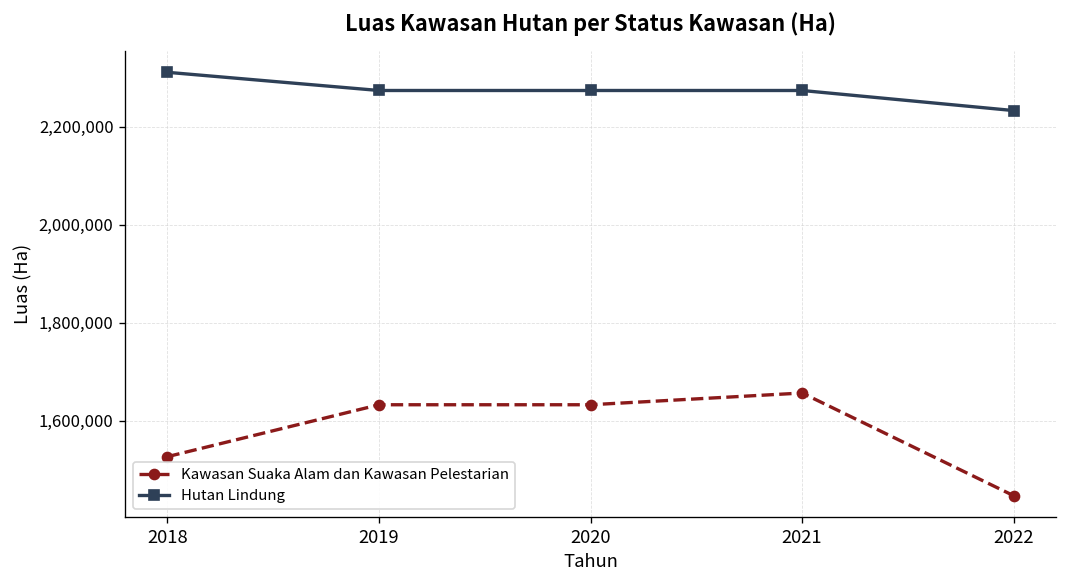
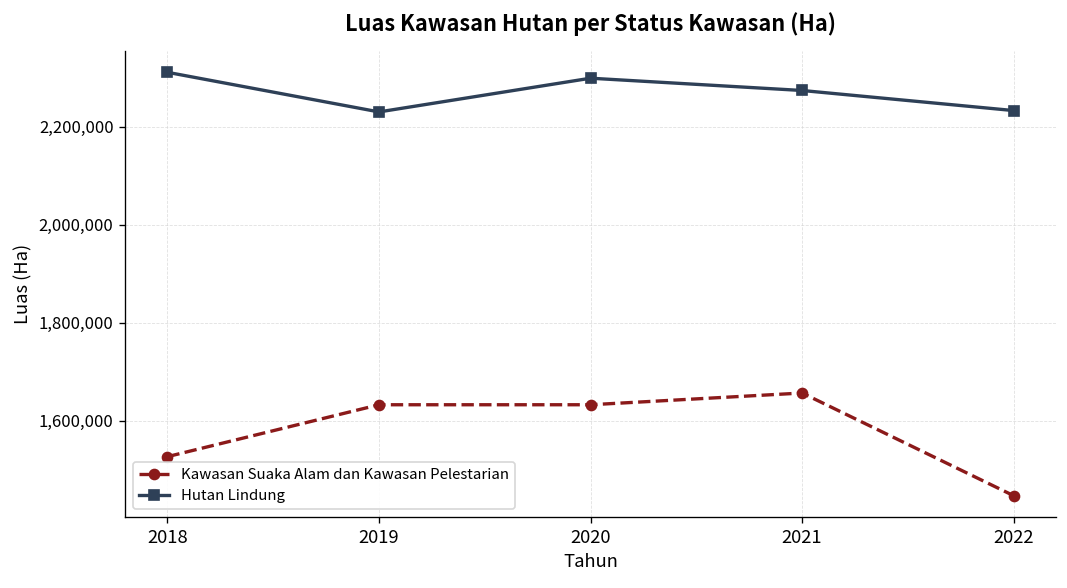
  {
    "Kawasan Suaka Alam dan Kawasan Pelestarian": {
      "2018": "1,530,000",
      "2019": "1,630,000",
      "2020": "1,630,000",
      "2021": "1,660,000",
      "2022": "1,450,000"
    },
    "Hutan Lindung": {
      "2018": "2,310,000",
-     "2019": "2,270,000",
-     "2020": "2,270,000",
+     "2019": "2,230,000",
+     "2020": "2,300,000",
      "2021": "2,270,000",
      "2022": "2,230,000"
    }
  }
